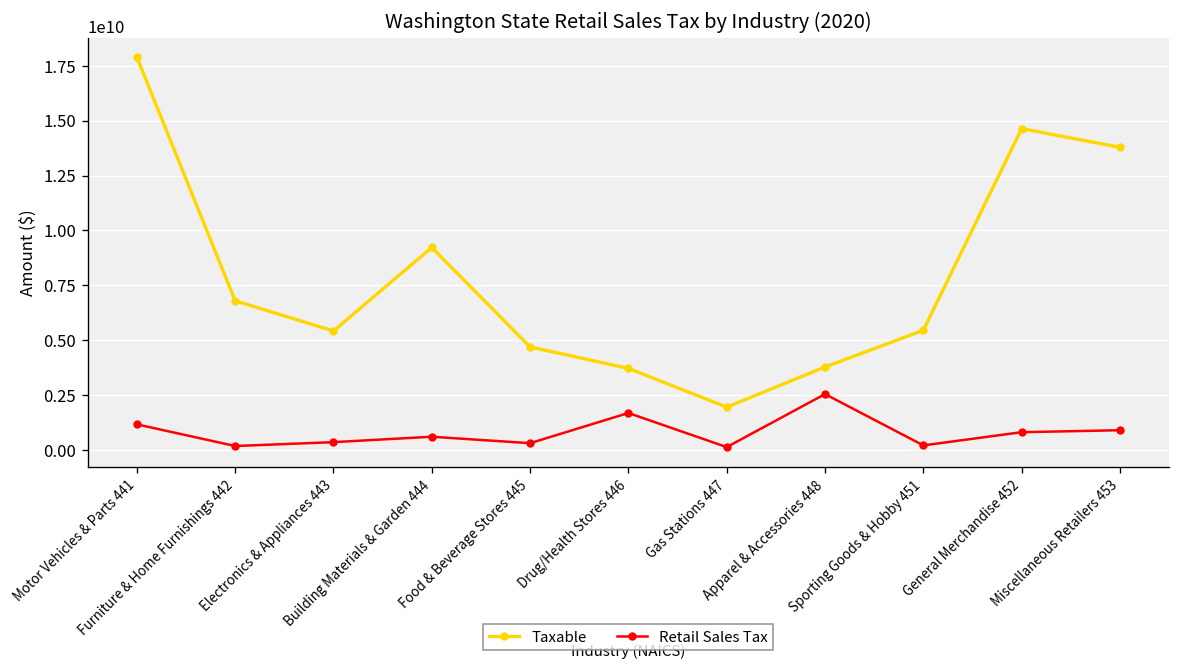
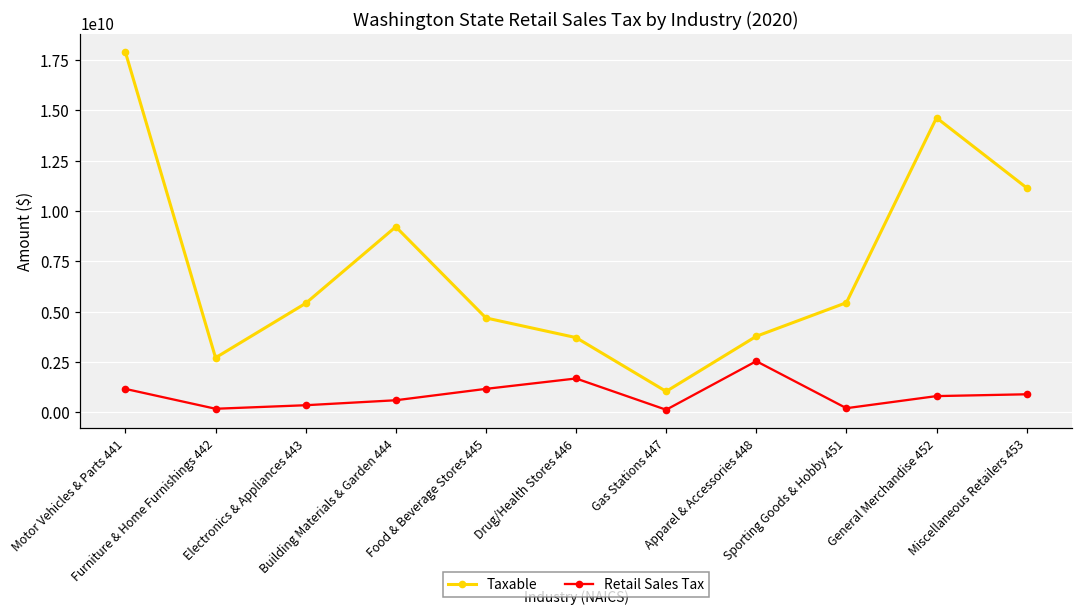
  {
    "Taxable": {
      "Motor Vehicles & Parts 441": 17900000000,
-     "Furniture & Home Furnishings 442": 6800000000,
+     "Furniture & Home Furnishings 442": 2700000000,
      "Electronics & Appliances 443": 5400000000,
      "Building Materials & Garden 444": 9200000000,
      "Food & Beverage Stores 445": 4700000000,
      "Drug/Health Stores 446": 3700000000,
-     "Gas Stations 447": 1900000000,
+     "Gas Stations 447": 1000000000,
      "Apparel & Accessories 448": 3800000000,
      "Sporting Goods & Hobby 451": 5400000000,
      "General Merchandise 452": 14600000000,
-     "Miscellaneous Retailers 453": 13800000000
+     "Miscellaneous Retailers 453": 11200000000
    },
    "Retail Sales Tax": {
      "Motor Vehicles & Parts 441": 1200000000,
      "Furniture & Home Furnishings 442": 200000000,
      "Electronics & Appliances 443": 400000000,
      "Building Materials & Garden 444": 600000000,
-     "Food & Beverage Stores 445": 300000000,
+     "Food & Beverage Stores 445": 1200000000,
      "Drug/Health Stores 446": 1700000000,
      "Gas Stations 447": 100000000,
      "Apparel & Accessories 448": 2500000000,
      "Sporting Goods & Hobby 451": 200000000,
      "General Merchandise 452": 800000000,
      "Miscellaneous Retailers 453": 900000000
    }
  }
